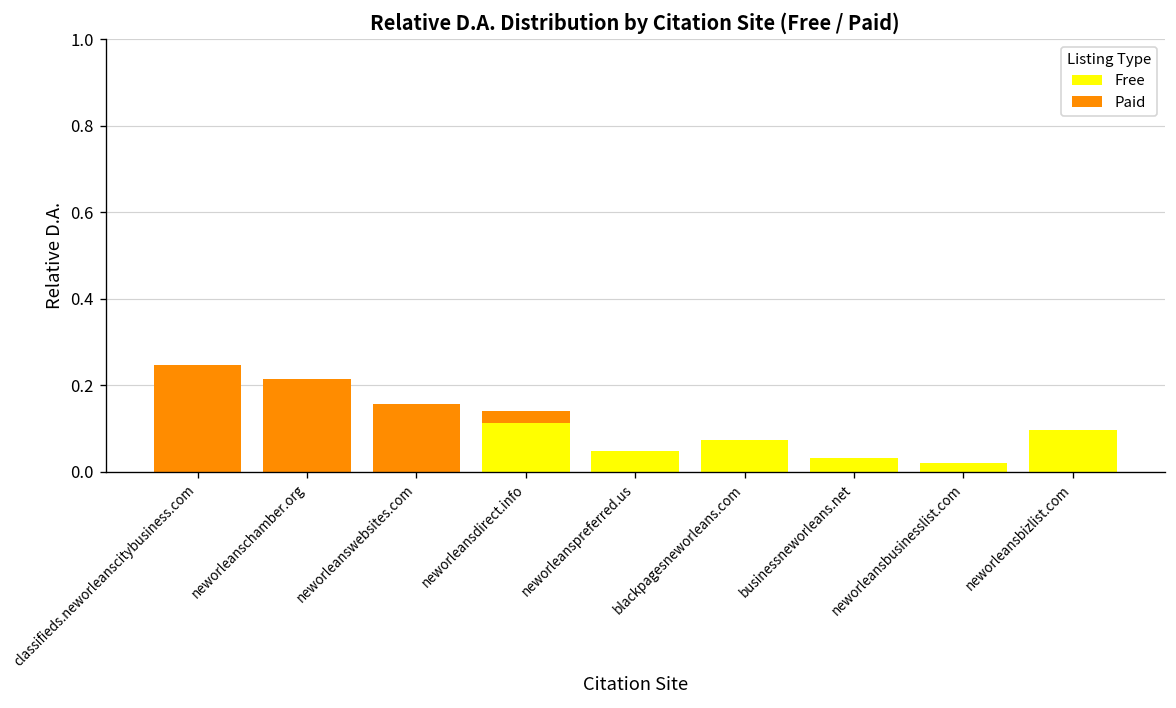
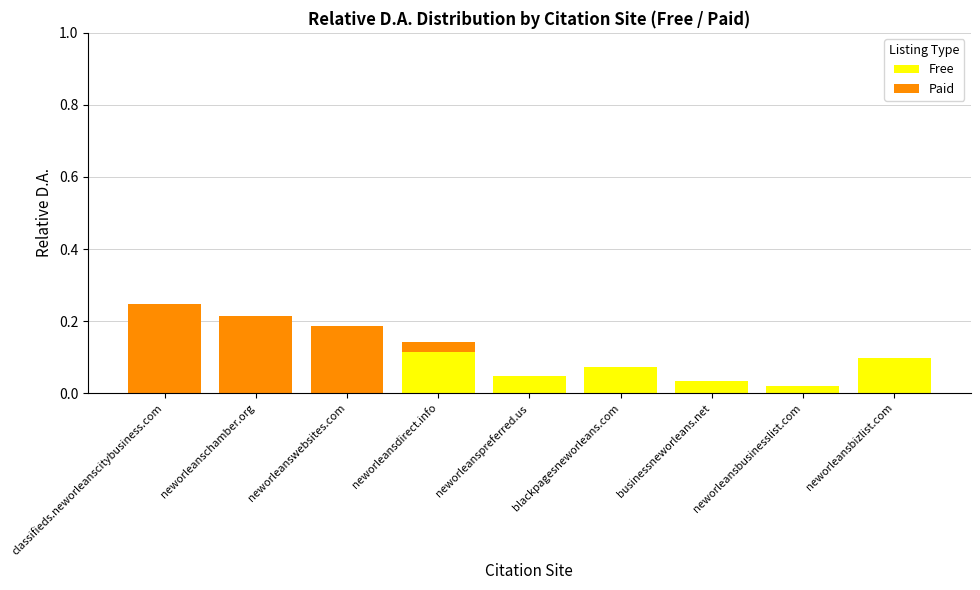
  {
    "Free": {
      "classifieds.neworleanscitybusiness.com": 0.00,
      "neworleanschamber.org": 0.00,
      "neworleanswebsites.com": 0.00,
      "neworleansdirect.info": 0.11,
      "neworleanspreferred.us": 0.05,
      "blackpagesneworleans.com": 0.07,
      "businessneworleans.net": 0.03,
      "neworleansbusinesslist.com": 0.02,
      "neworleansbizlist.com": 0.10
    },
    "Paid": {
      "classifieds.neworleanscitybusiness.com": 0.25,
      "neworleanschamber.org": 0.21,
-     "neworleanswebsites.com": 0.16,
+     "neworleanswebsites.com": 0.19,
      "neworleansdirect.info": 0.03,
      "neworleanspreferred.us": 0.00,
      "blackpagesneworleans.com": 0.00,
      "businessneworleans.net": 0.00,
      "neworleansbusinesslist.com": 0.00,
      "neworleansbizlist.com": 0.00
    }
  }
